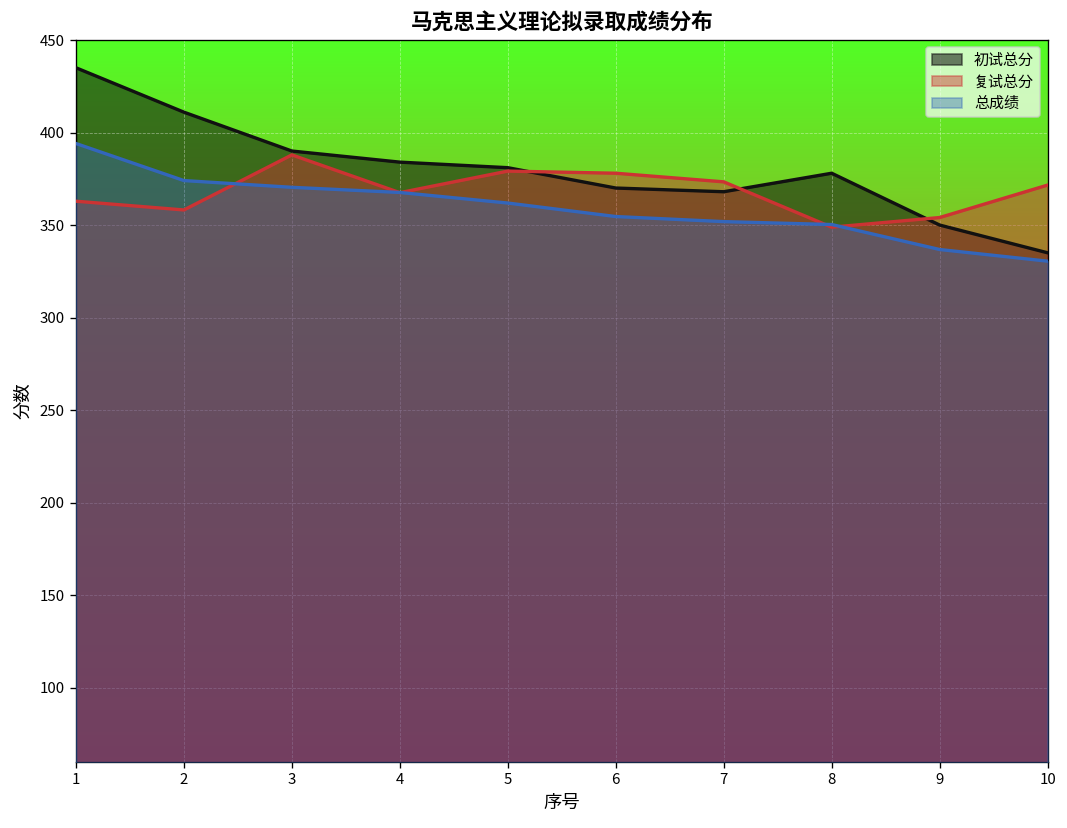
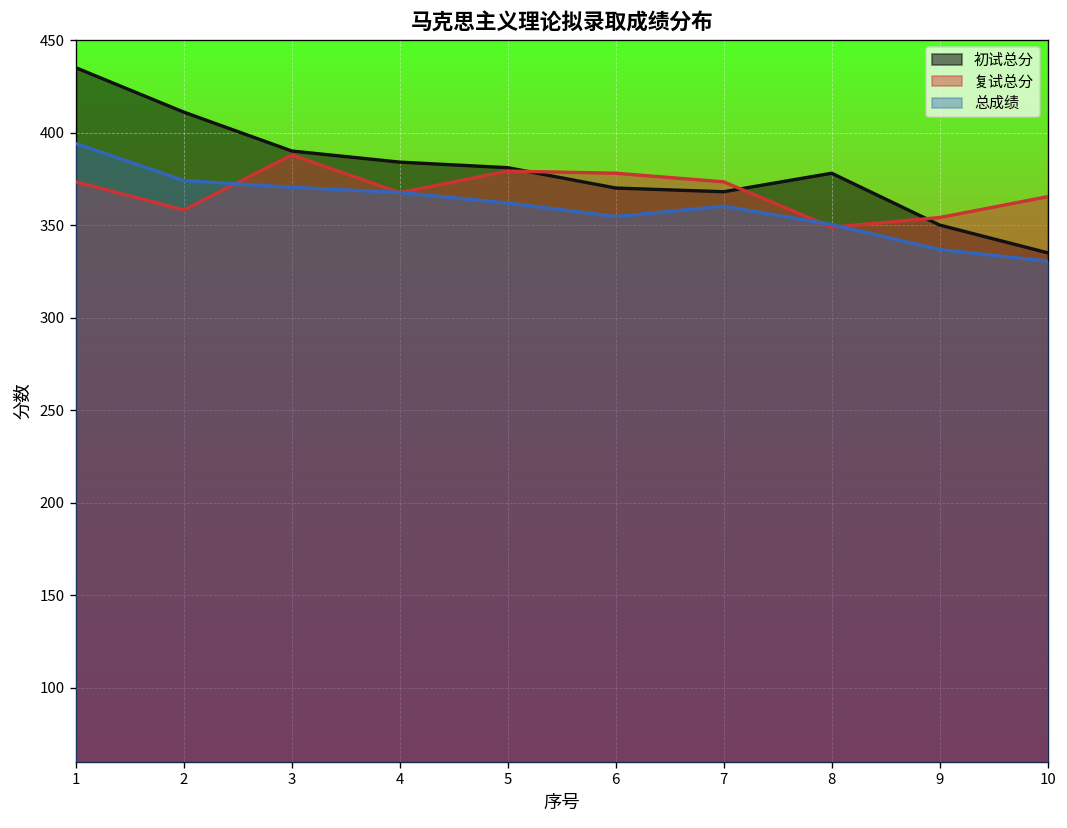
  {
    "初试总分": {
      "1": 435,
      "2": 411,
      "3": 390,
      "4": 384,
      "5": 381,
      "6": 370,
      "7": 368,
      "8": 378,
      "9": 350,
      "10": 335
    },
    "复试总分": {
-     "1": 363,
+     "1": 373,
      "2": 358,
      "3": 388,
      "5": 379,
      "6": 378,
      "7": 373,
      "9": 354,
-     "10": 372
+     "10": 365
    },
    "总成绩": {
      "1": 394,
      "2": 374,
      "3": 370,
      "5": 362,
      "6": 355,
-     "7": 352,
+     "7": 360,
      "9": 337,
      "10": 330
    }
  }
